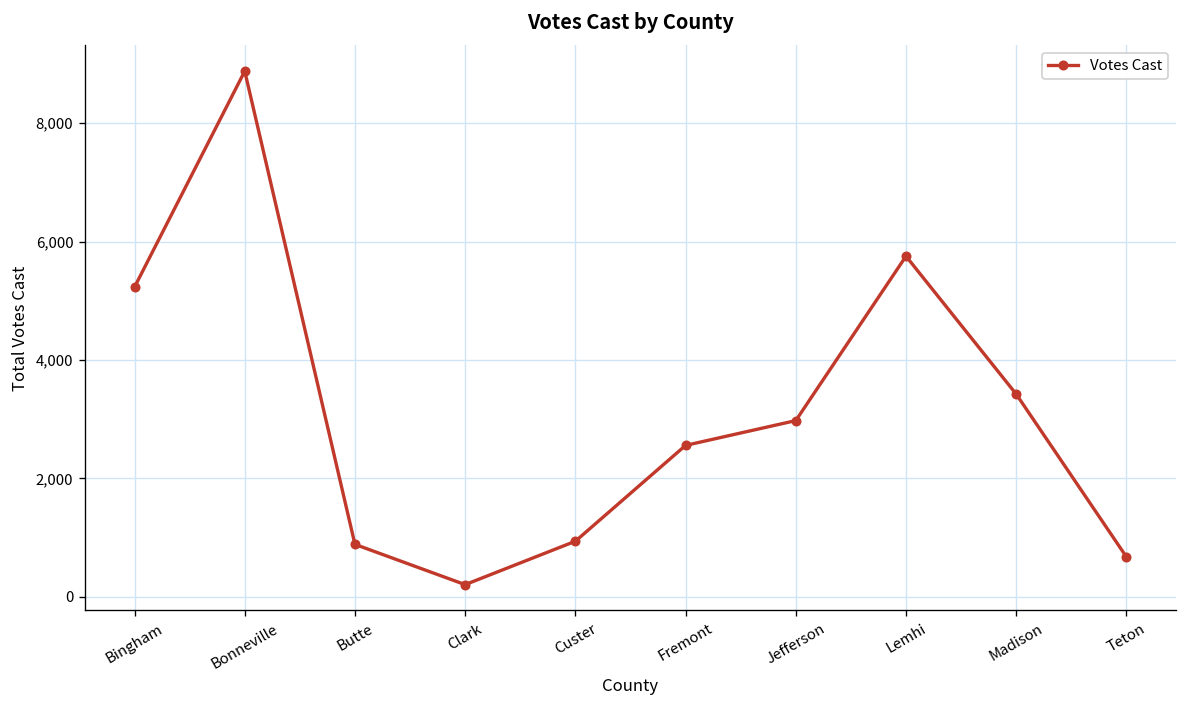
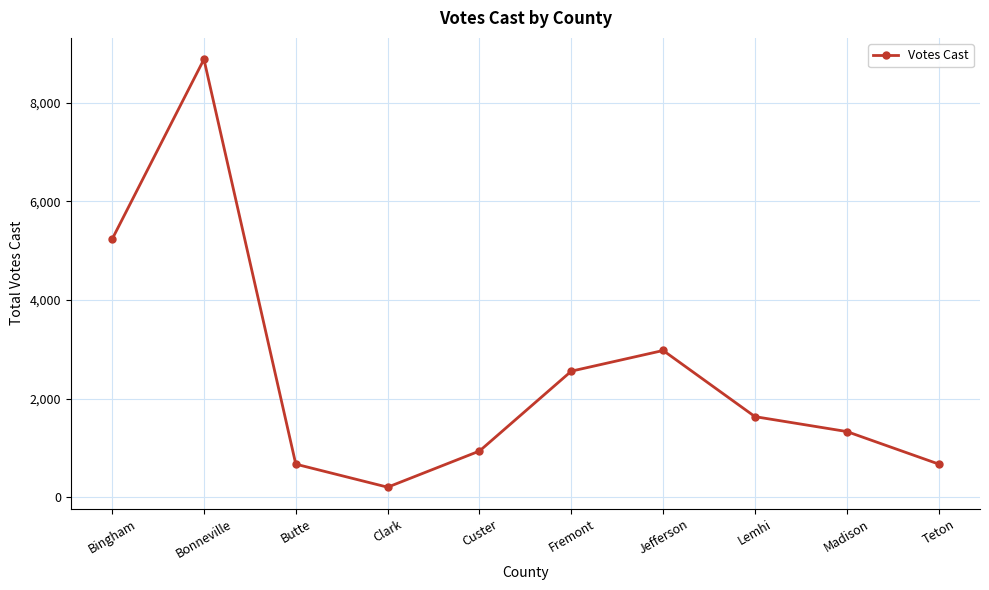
  {
    "Bingham": "5,200",
    "Bonneville": "8,900",
-   "Butte": "900",
+   "Butte": "700",
    "Clark": "200",
    "Custer": "900",
    "Fremont": "2,600",
    "Jefferson": "3,000",
-   "Lemhi": "5,800",
-   "Madison": "3,400",
+   "Lemhi": "1,600",
+   "Madison": "1,300",
    "Teton": "700"
  }
